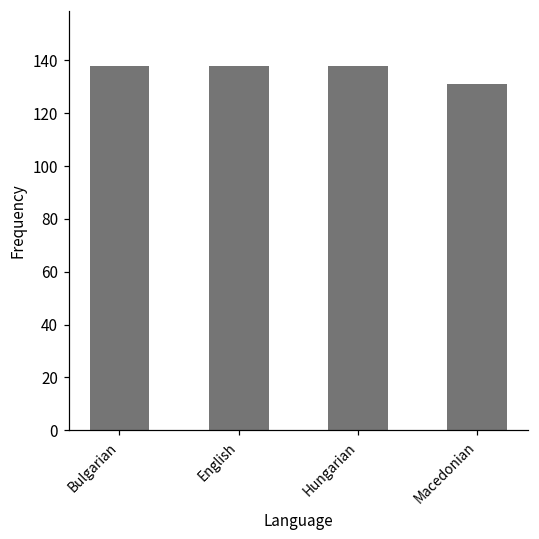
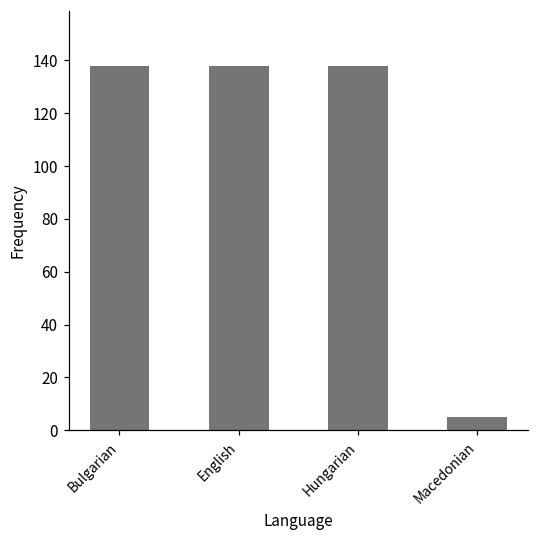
  {
    "Bulgarian": 138,
    "English": 138,
    "Hungarian": 138,
-   "Macedonian": 131
+   "Macedonian": 5
  }
